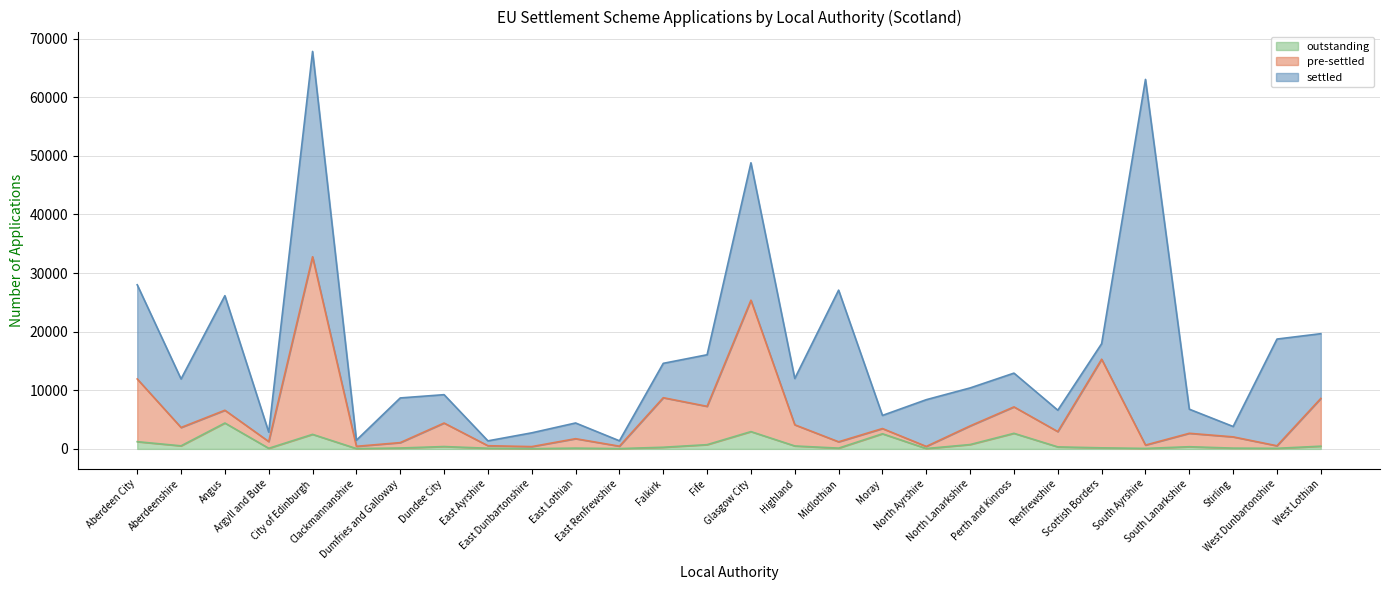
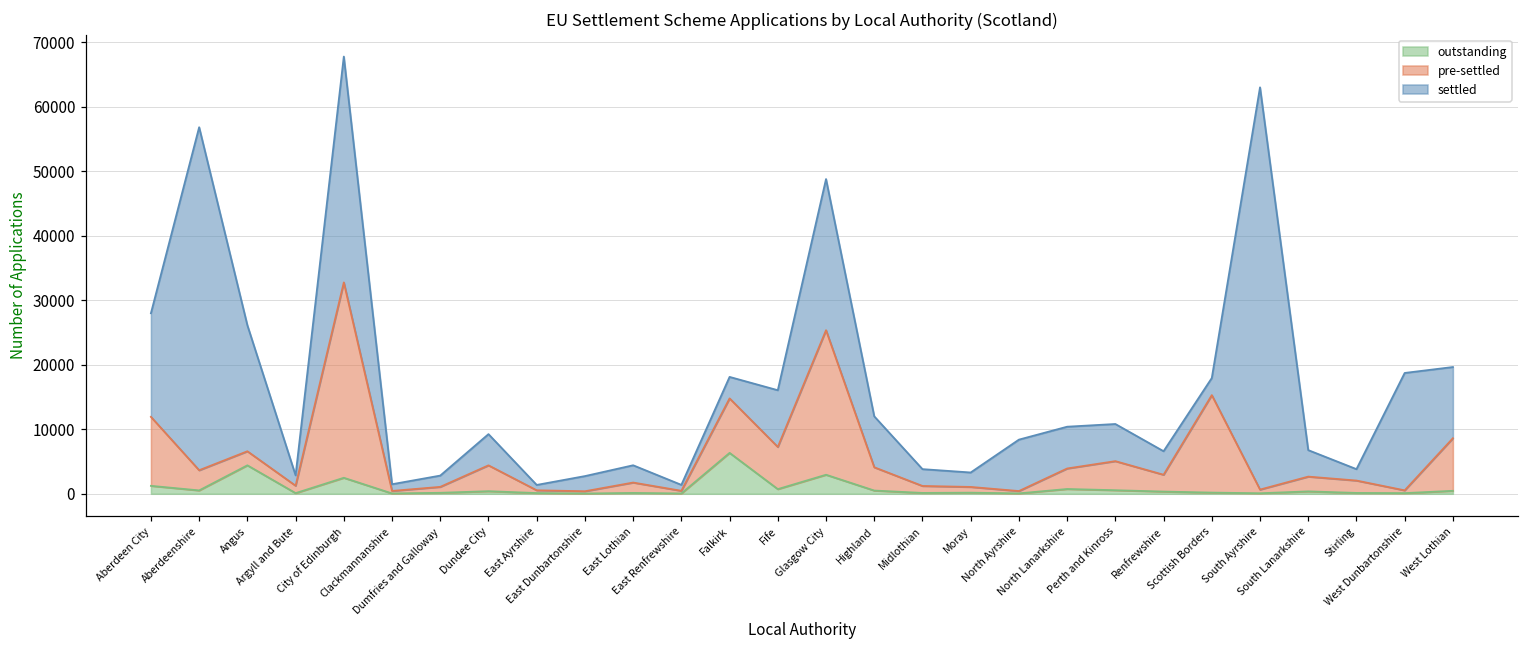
  {
    "outstanding": {
      "Aberdeen City": 1000,
      "Aberdeenshire": 1000,
      "Angus": 4000,
      "Argyll and Bute": 0,
      "City of Edinburgh": 2000,
      "Dumfries and Galloway": 0,
      "Dundee City": 0,
      "East Lothian": 0,
-     "Falkirk": 0,
+     "Falkirk": 6000,
      "Fife": 1000,
      "Glasgow City": 3000,
      "Highland": 1000,
      "Midlothian": 0,
-     "Moray": 3000,
+     "Moray": 0,
      "North Lanarkshire": 1000,
-     "Perth and Kinross": 3000,
+     "Perth and Kinross": 1000,
      "Renfrewshire": 0,
      "Scottish Borders": 0,
      "South Ayrshire": 0,
      "South Lanarkshire": 0,
      "Stirling": 0,
      "West Lothian": 0
    },
    "pre-settled": {
      "Aberdeen City": 11000,
      "Aberdeenshire": 3000,
      "Angus": 2000,
      "Argyll and Bute": 1000,
      "City of Edinburgh": 30000,
      "Dumfries and Galloway": 1000,
      "Dundee City": 4000,
      "East Lothian": 2000,
      "Falkirk": 8000,
      "Fife": 7000,
      "Glasgow City": 22000,
      "Highland": 4000,
      "Midlothian": 1000,
      "Moray": 1000,
      "North Lanarkshire": 3000,
      "Perth and Kinross": 5000,
      "Renfrewshire": 3000,
      "Scottish Borders": 15000,
      "South Ayrshire": 1000,
      "South Lanarkshire": 2000,
      "Stirling": 2000,
      "West Lothian": 8000
    },
    "settled": {
      "Aberdeen City": 16000,
-     "Aberdeenshire": 8000,
+     "Aberdeenshire": 53000,
      "Angus": 20000,
      "Argyll and Bute": 2000,
      "City of Edinburgh": 35000,
      "Clackmannanshire": 1000,
-     "Dumfries and Galloway": 8000,
+     "Dumfries and Galloway": 2000,
      "Dundee City": 5000,
      "East Ayrshire": 1000,
      "East Dunbartonshire": 2000,
      "East Lothian": 3000,
      "East Renfrewshire": 1000,
-     "Falkirk": 6000,
+     "Falkirk": 3000,
      "Fife": 9000,
      "Glasgow City": 23000,
      "Highland": 8000,
-     "Midlothian": 26000,
+     "Midlothian": 3000,
      "Moray": 2000,
      "North Ayrshire": 8000,
      "North Lanarkshire": 6000,
      "Perth and Kinross": 6000,
      "Renfrewshire": 4000,
      "Scottish Borders": 3000,
      "South Ayrshire": 62000,
      "South Lanarkshire": 4000,
      "Stirling": 2000,
      "West Dunbartonshire": 18000,
      "West Lothian": 11000
    }
  }
